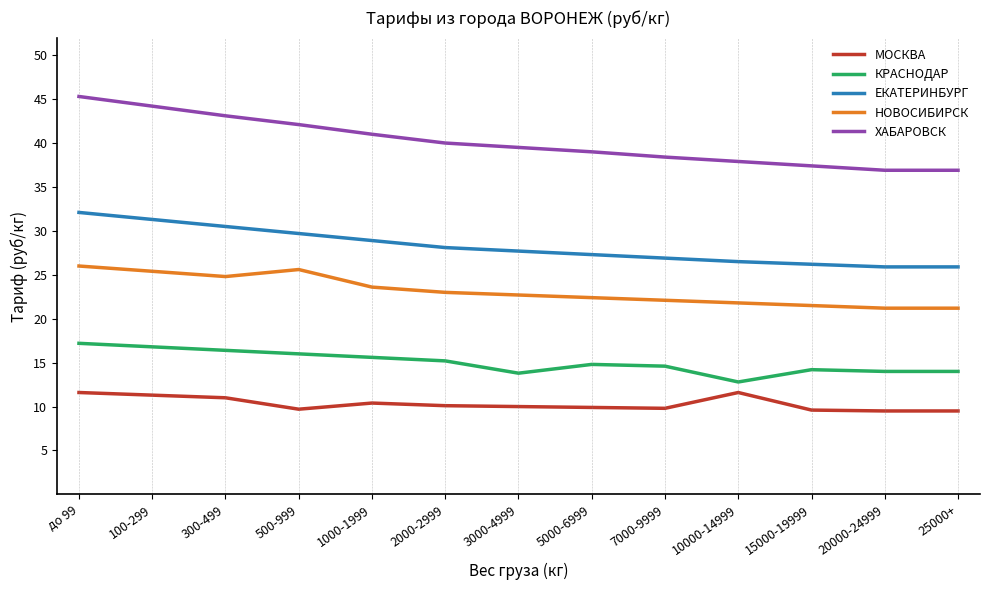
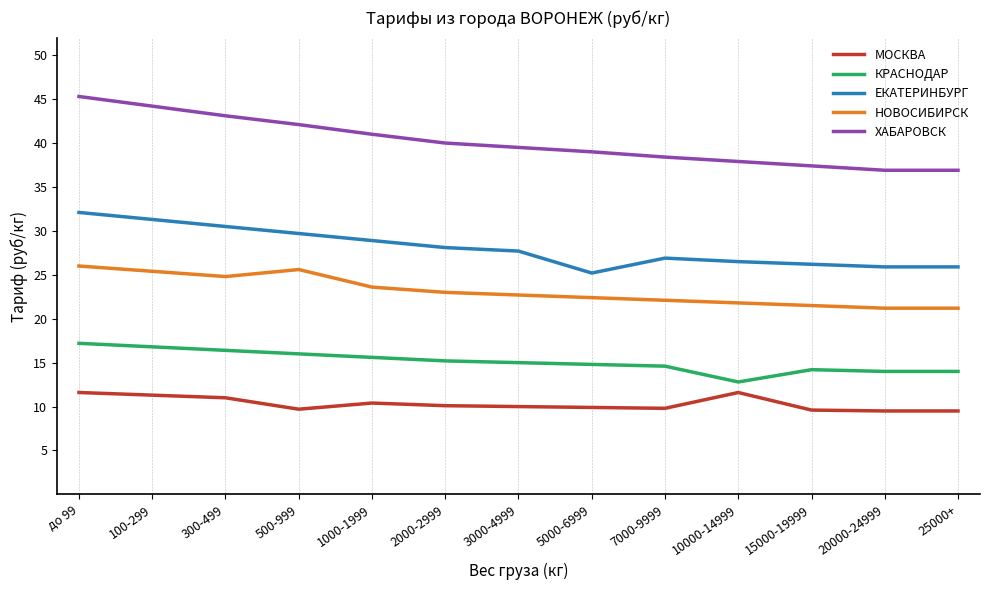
  {
    "МОСКВА": {
      "до 99": 12,
      "100-299": 11,
      "300-499": 11,
      "500-999": 10,
      "1000-1999": 10,
      "2000-2999": 10,
      "3000-4999": 10,
      "5000-6999": 10,
      "7000-9999": 10,
      "10000-14999": 12,
      "15000-19999": 10,
      "20000-24999": 10,
      "25000+": 10
    },
    "КРАСНОДАР": {
      "до 99": 17,
      "100-299": 17,
      "300-499": 16,
      "500-999": 16,
      "1000-1999": 16,
      "2000-2999": 15,
-     "3000-4999": 14,
+     "3000-4999": 15,
      "5000-6999": 15,
      "7000-9999": 15,
      "10000-14999": 13,
      "15000-19999": 14,
      "20000-24999": 14,
      "25000+": 14
    },
    "ЕКАТЕРИНБУРГ": {
      "до 99": 32,
      "100-299": 31,
      "300-499": 31,
      "500-999": 30,
      "1000-1999": 29,
      "2000-2999": 28,
      "3000-4999": 28,
-     "5000-6999": 27,
+     "5000-6999": 25,
      "7000-9999": 27,
      "10000-14999": 27,
      "15000-19999": 26,
      "20000-24999": 26,
      "25000+": 26
    },
    "НОВОСИБИРСК": {
      "до 99": 26,
      "100-299": 25,
      "300-499": 25,
      "500-999": 26,
      "1000-1999": 24,
      "2000-2999": 23,
      "3000-4999": 23,
      "5000-6999": 22,
      "7000-9999": 22,
      "10000-14999": 22,
      "15000-19999": 22,
      "20000-24999": 21,
      "25000+": 21
    },
    "ХАБАРОВСК": {
      "до 99": 45,
      "100-299": 44,
      "300-499": 43,
      "500-999": 42,
      "1000-1999": 41,
      "2000-2999": 40,
      "3000-4999": 40,
      "5000-6999": 39,
      "7000-9999": 38,
      "10000-14999": 38,
      "15000-19999": 37,
      "20000-24999": 37,
      "25000+": 37
    }
  }
